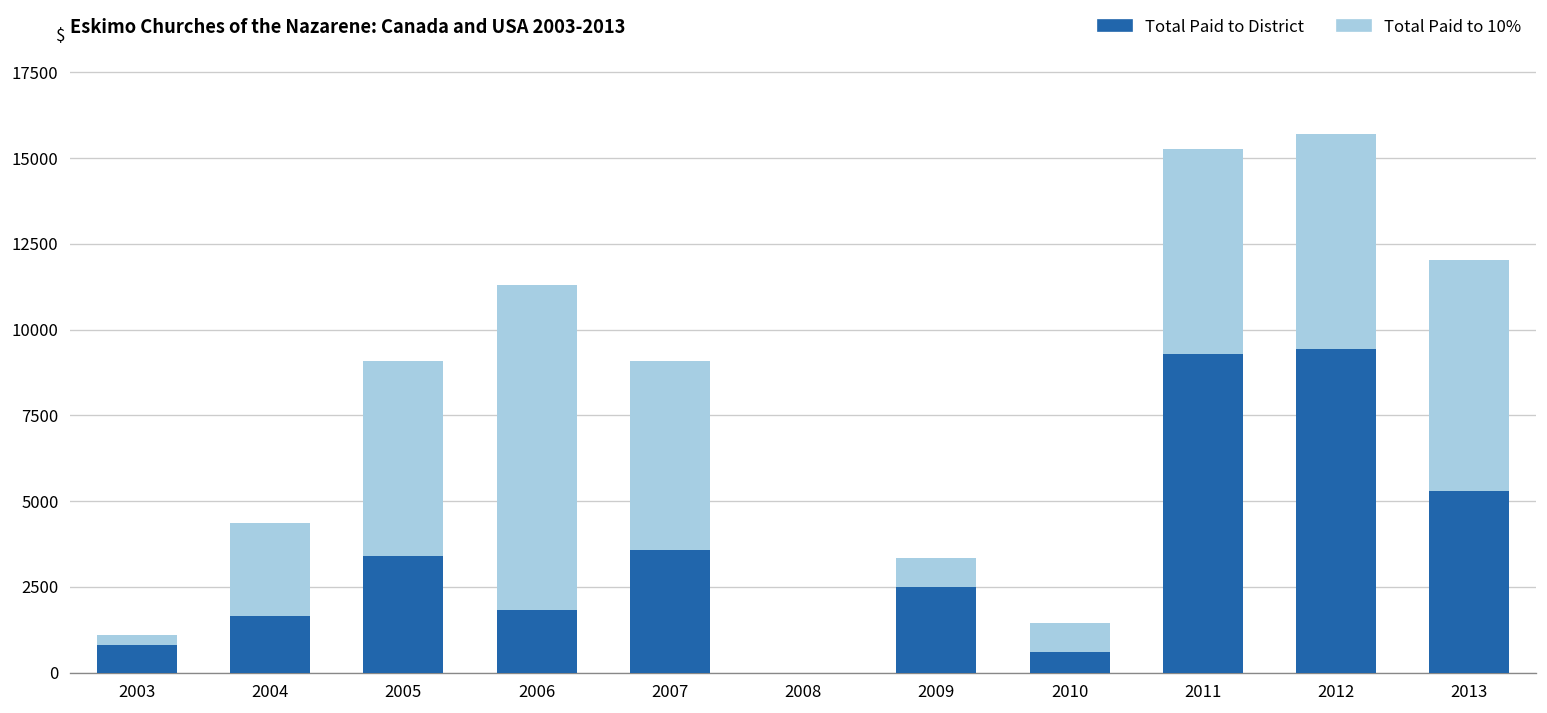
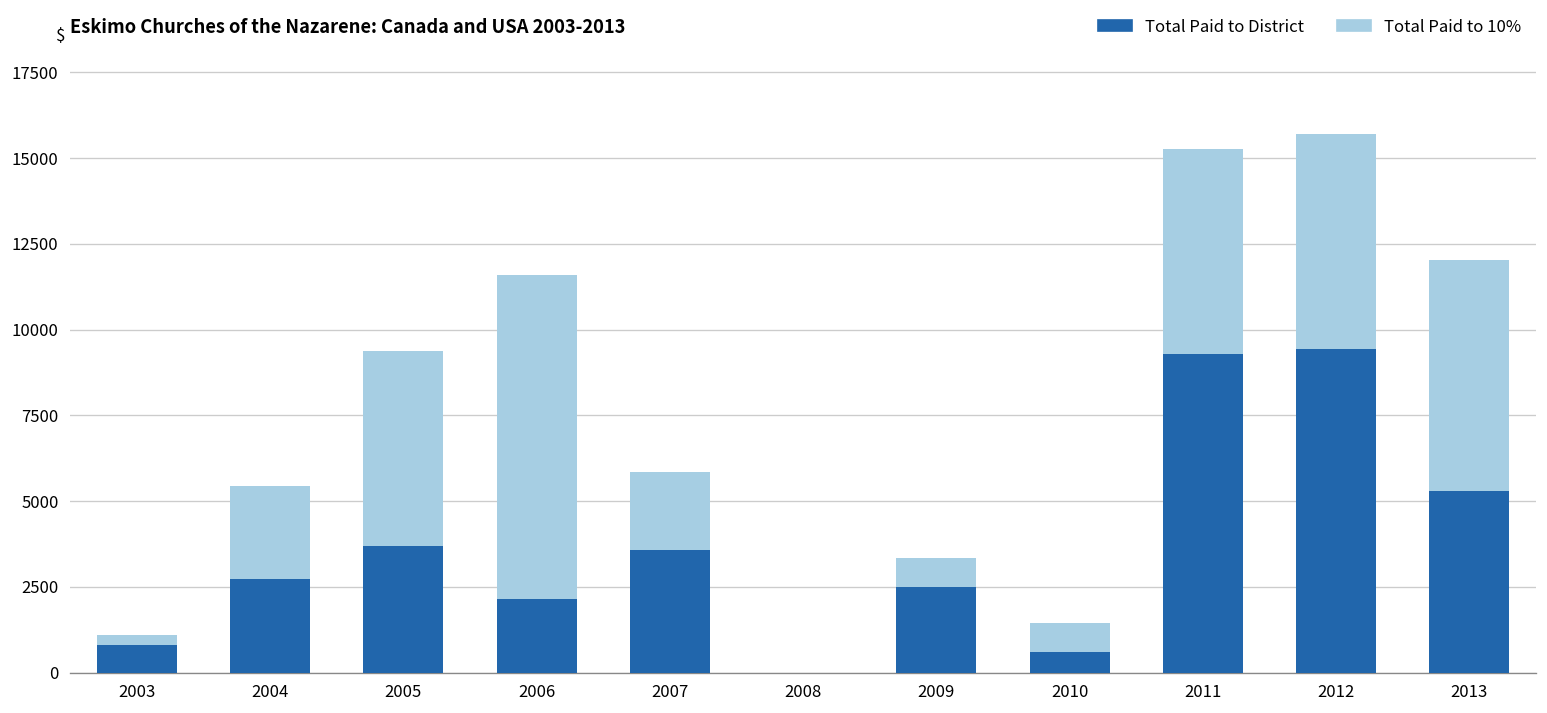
  {
    "Total Paid to District": {
      "2003": 800,
-     "2004": 1700,
-     "2005": 3400,
-     "2006": 1800,
+     "2004": 2700,
+     "2005": 3700,
+     "2006": 2100,
      "2007": 3600,
      "2008": 0,
      "2009": 2500,
      "2010": 600,
      "2011": 9300,
      "2012": 9400,
      "2013": 5300
    },
    "Total Paid to 10%": {
      "2003": 300,
      "2004": 2700,
      "2005": 5700,
      "2006": 9500,
-     "2007": 5500,
+     "2007": 2300,
      "2008": 0,
      "2009": 800,
      "2010": 800,
      "2011": 6000,
      "2012": 6300,
      "2013": 6700
    }
  }
